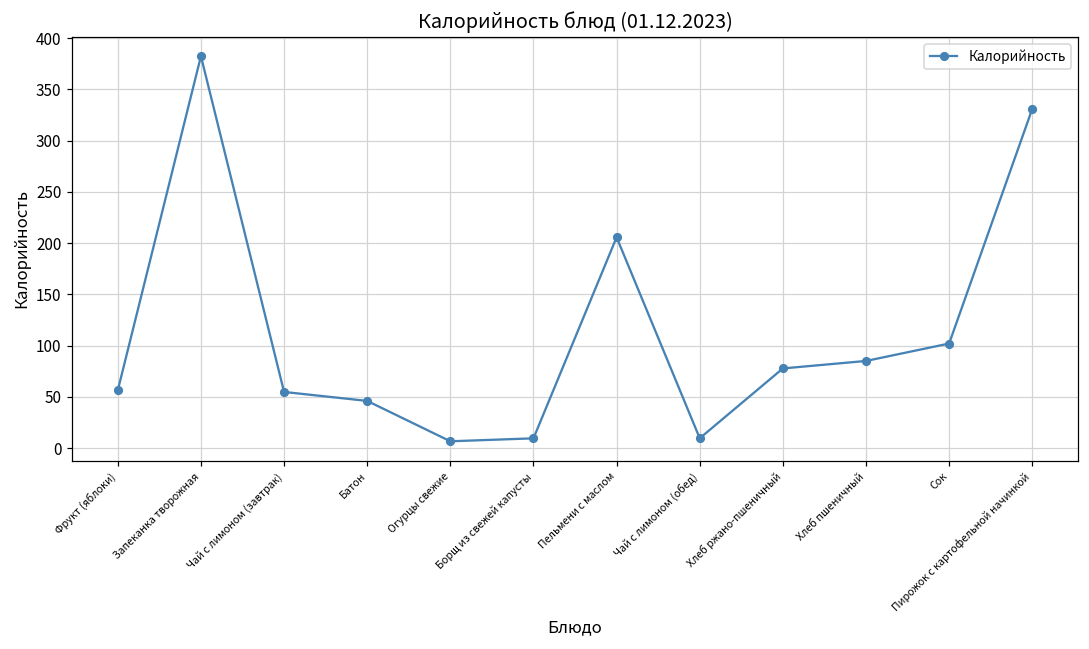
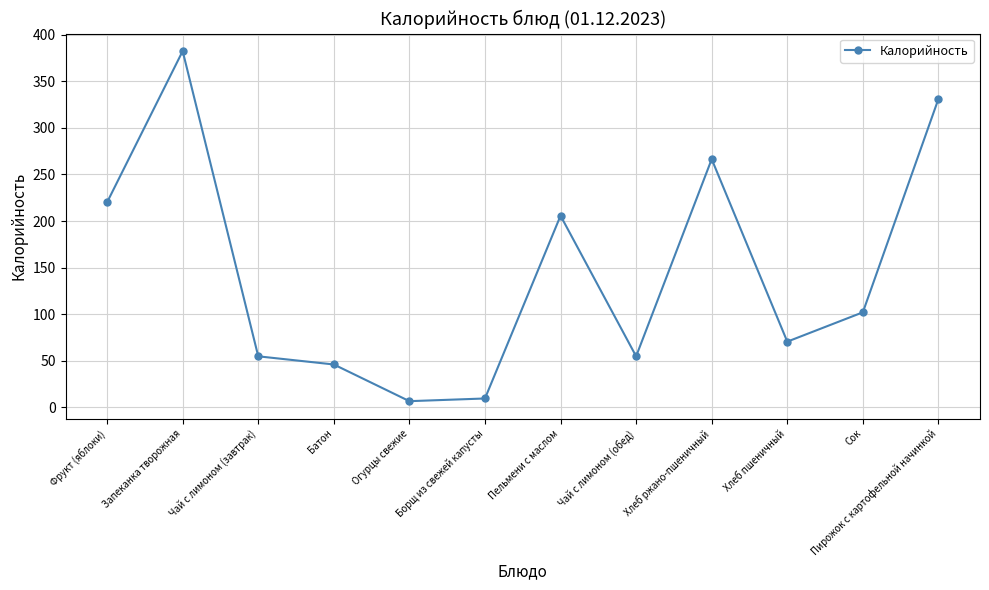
  {
-   "Фрукт (яблоки)": 60,
+   "Фрукт (яблоки)": 220,
    "Запеканка творожная": 380,
    "Чай с лимоном (завтрак)": 50,
    "Батон": 50,
    "Огурцы свежие": 10,
    "Борщ из свежей капусты": 10,
    "Пельмени с маслом": 210,
-   "Чай с лимоном (обед)": 10,
-   "Хлеб ржано-пшеничный": 80,
-   "Хлеб пшеничный": 90,
+   "Чай с лимоном (обед)": 50,
+   "Хлеб ржано-пшеничный": 270,
+   "Хлеб пшеничный": 70,
    "Сок": 100,
    "Пирожок с картофельной начинкой": 330
  }
